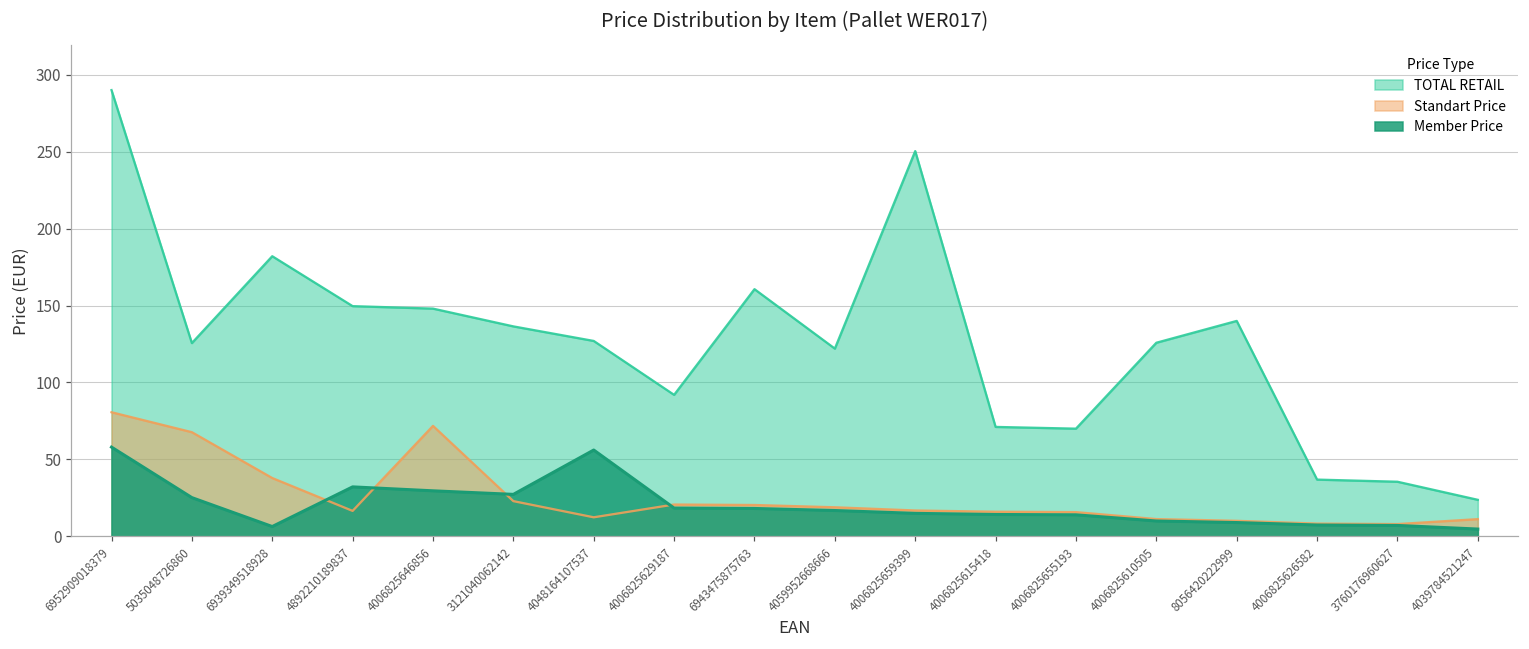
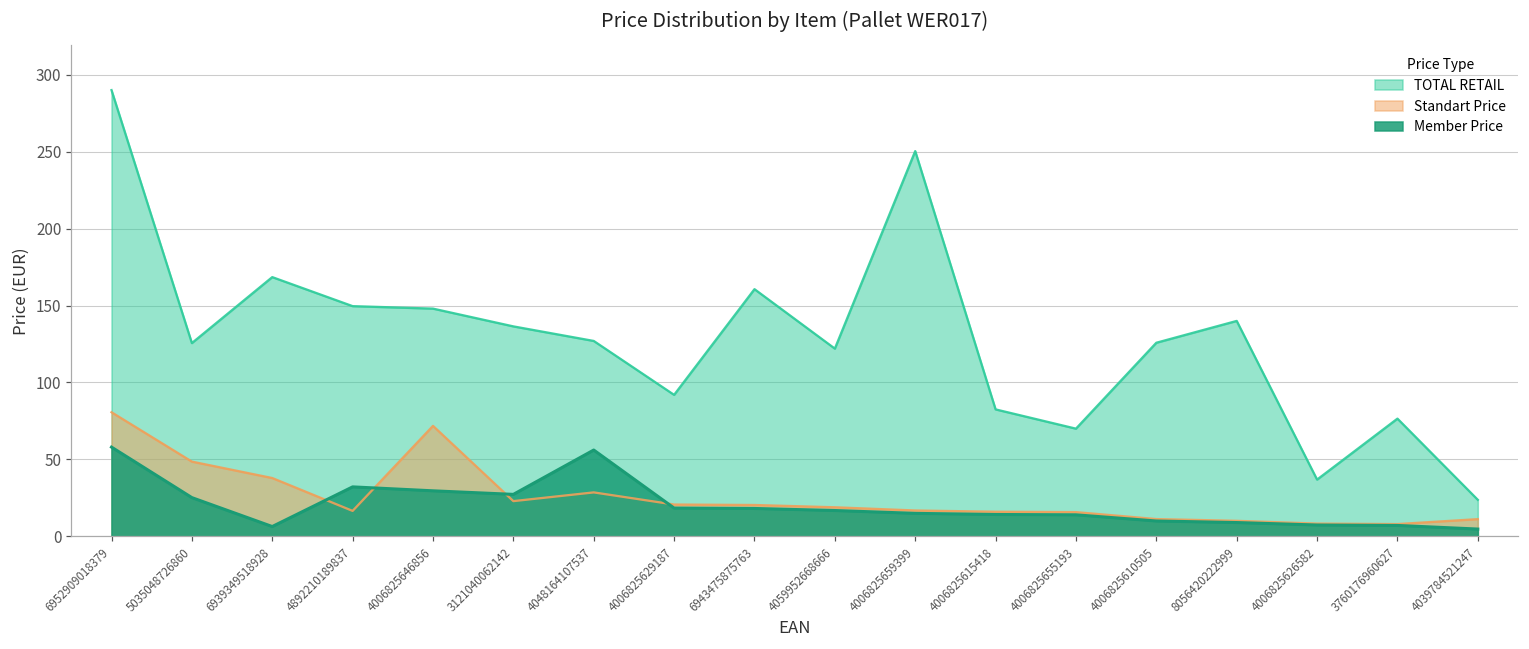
  {
    "TOTAL RETAIL": {
      "6952909018379": 290,
      "5035048726860": 126,
-     "6939349518928": 182,
+     "6939349518928": 168,
      "4892210189837": 150,
      "4006825646856": 148,
      "3121040062142": 136,
      "4048164107537": 127,
      "4006825629187": 92,
      "6943475875763": 161,
      "4059952668666": 122,
      "4006825659399": 250,
-     "4006825615418": 71,
+     "4006825615418": 83,
      "4006825655193": 70,
      "4006825610505": 126,
      "8056420222999": 140,
      "4006825626582": 37,
-     "3760176960627": 36,
+     "3760176960627": 77,
      "4039784521247": 24
    },
    "Standart Price": {
      "6952909018379": 81,
-     "5035048726860": 68,
+     "5035048726860": 49,
      "6939349518928": 38,
      "4892210189837": 17,
      "4006825646856": 72,
      "3121040062142": 23,
-     "4048164107537": 12,
+     "4048164107537": 29,
      "4006825629187": 21,
      "6943475875763": 20,
      "4059952668666": 19,
      "4006825659399": 17,
      "4039784521247": 11
    },
    "Member Price": {
      "6952909018379": 58,
      "5035048726860": 25,
      "6939349518928": 6,
      "4892210189837": 32,
      "4006825646856": 30,
      "3121040062142": 27,
      "4048164107537": 56,
      "4006825629187": 18,
      "6943475875763": 18,
      "4059952668666": 17,
      "4006825659399": 15,
      "4039784521247": 5
    }
  }
